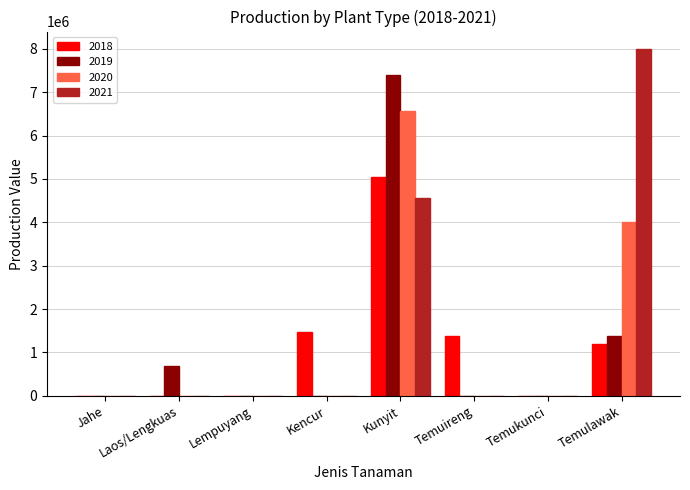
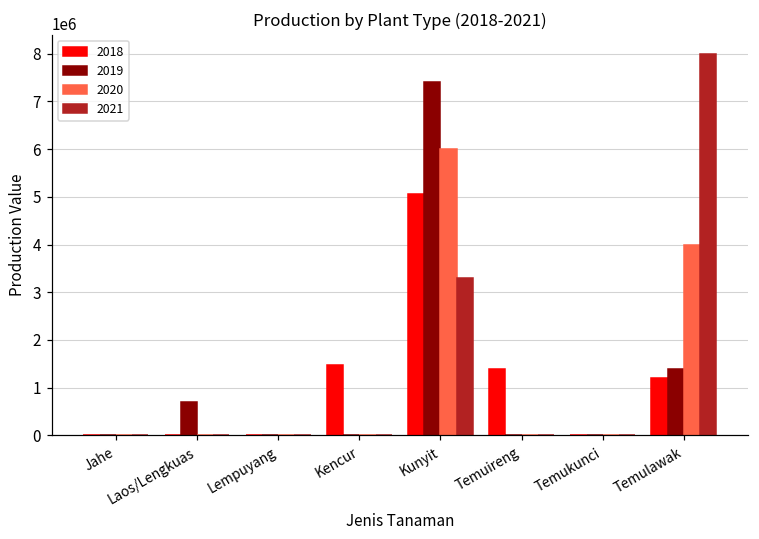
  {
    "2018": {
      "Jahe": 0,
      "Laos/Lengkuas": 0,
      "Lempuyang": 0,
      "Kencur": 1500000,
      "Kunyit": 5100000,
      "Temuireng": 1400000,
      "Temukunci": 0,
      "Temulawak": 1200000
    },
    "2019": {
      "Jahe": 0,
      "Laos/Lengkuas": 700000,
      "Lempuyang": 0,
      "Kencur": 0,
      "Kunyit": 7400000,
      "Temuireng": 0,
      "Temukunci": 0,
      "Temulawak": 1400000
    },
    "2020": {
      "Jahe": 0,
      "Laos/Lengkuas": 0,
      "Lempuyang": 0,
      "Kencur": 0,
-     "Kunyit": 6600000,
+     "Kunyit": 6000000,
      "Temuireng": 0,
      "Temukunci": 0,
      "Temulawak": 4000000
    },
    "2021": {
      "Jahe": 0,
      "Laos/Lengkuas": 0,
      "Lempuyang": 0,
      "Kencur": 0,
-     "Kunyit": 4600000,
+     "Kunyit": 3300000,
      "Temuireng": 0,
      "Temukunci": 0,
      "Temulawak": 8000000
    }
  }
